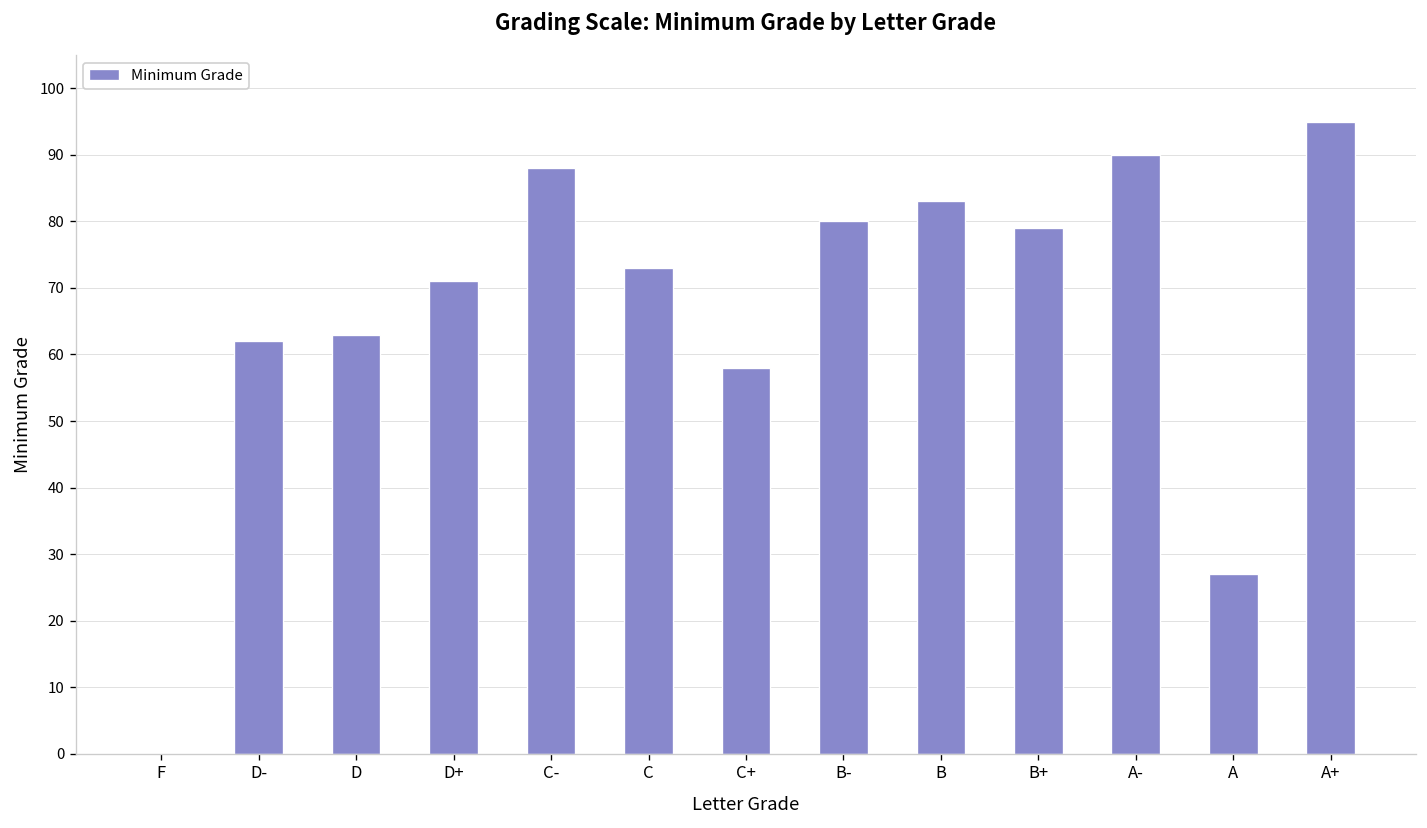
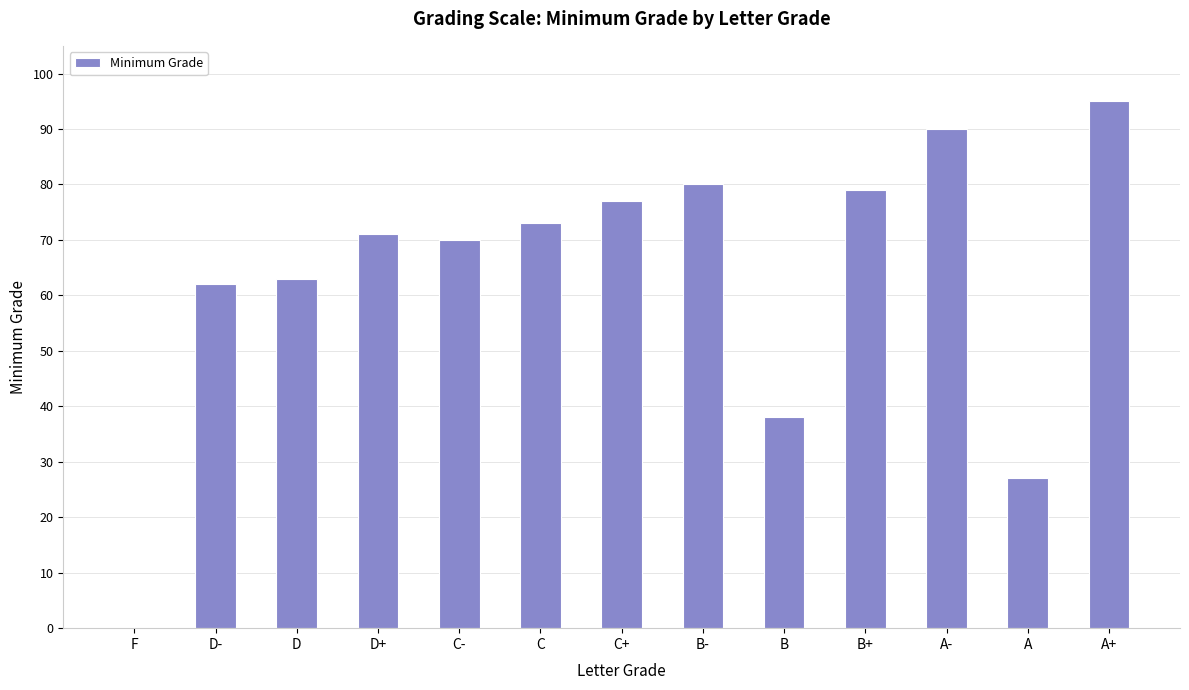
  {
    "F": 0,
    "D-": 62,
    "D": 63,
    "D+": 71,
-   "C-": 88,
+   "C-": 70,
    "C": 73,
-   "C+": 58,
+   "C+": 77,
    "B-": 80,
-   "B": 83,
+   "B": 38,
    "B+": 79,
    "A-": 90,
    "A": 27,
    "A+": 95
  }
